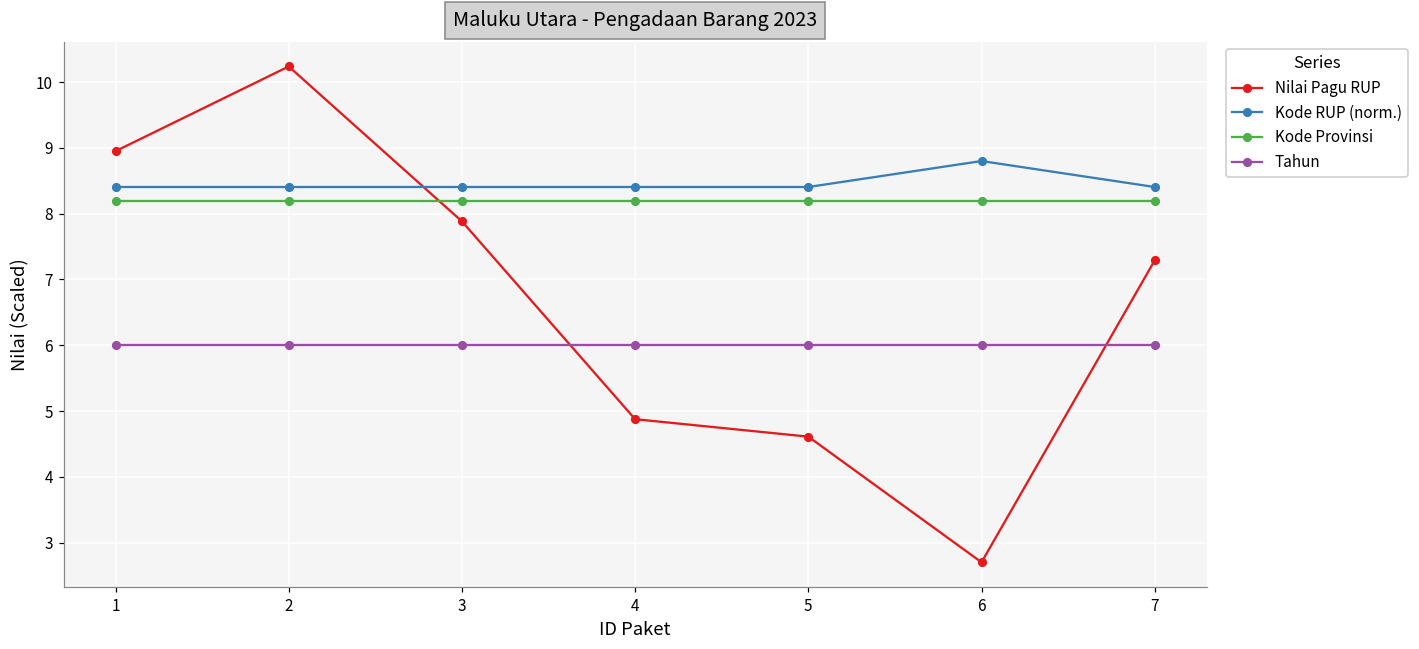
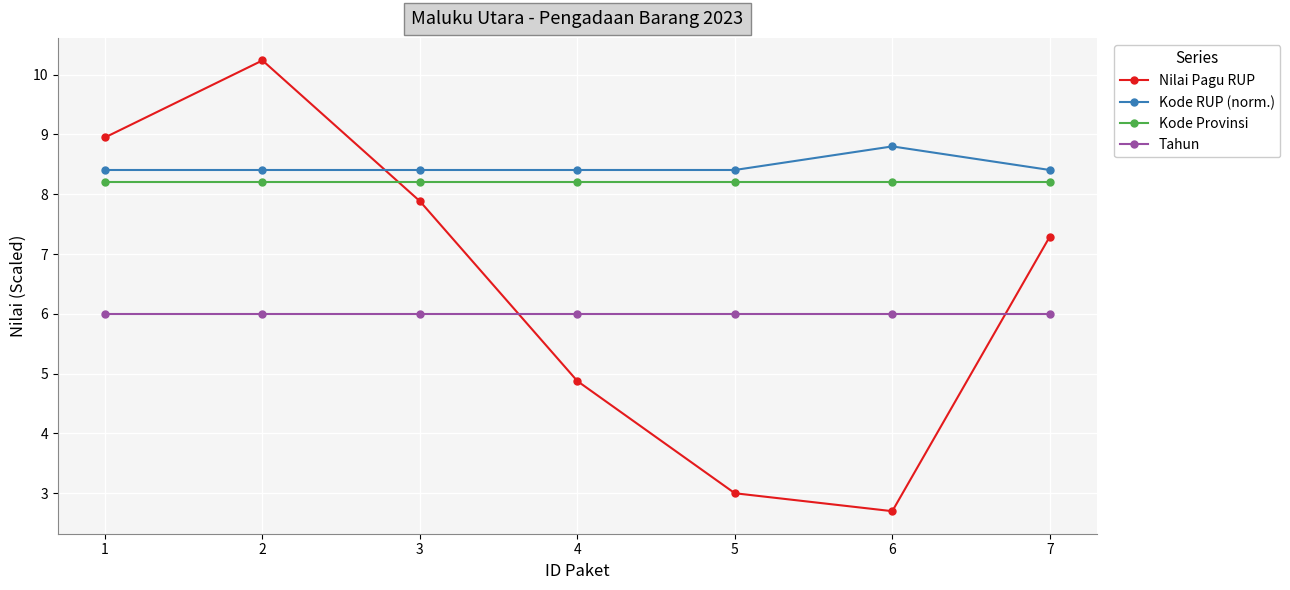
  {
    "Nilai Pagu RUP": {
      "1": 8.9,
      "2": 10.2,
      "3": 7.9,
      "4": 4.9,
-     "5": 4.6,
+     "5": 3.0,
      "6": 2.7,
      "7": 7.3
    },
    "Kode RUP (norm.)": {
      "1": 8.4,
      "2": 8.4,
      "3": 8.4,
      "4": 8.4,
      "5": 8.4,
      "6": 8.8,
      "7": 8.4
    },
    "Kode Provinsi": {
      "1": 8.2,
      "2": 8.2,
      "3": 8.2,
      "4": 8.2,
      "5": 8.2,
      "6": 8.2,
      "7": 8.2
    },
    "Tahun": {
      "1": 6.0,
      "2": 6.0,
      "3": 6.0,
      "4": 6.0,
      "5": 6.0,
      "6": 6.0,
      "7": 6.0
    }
  }
